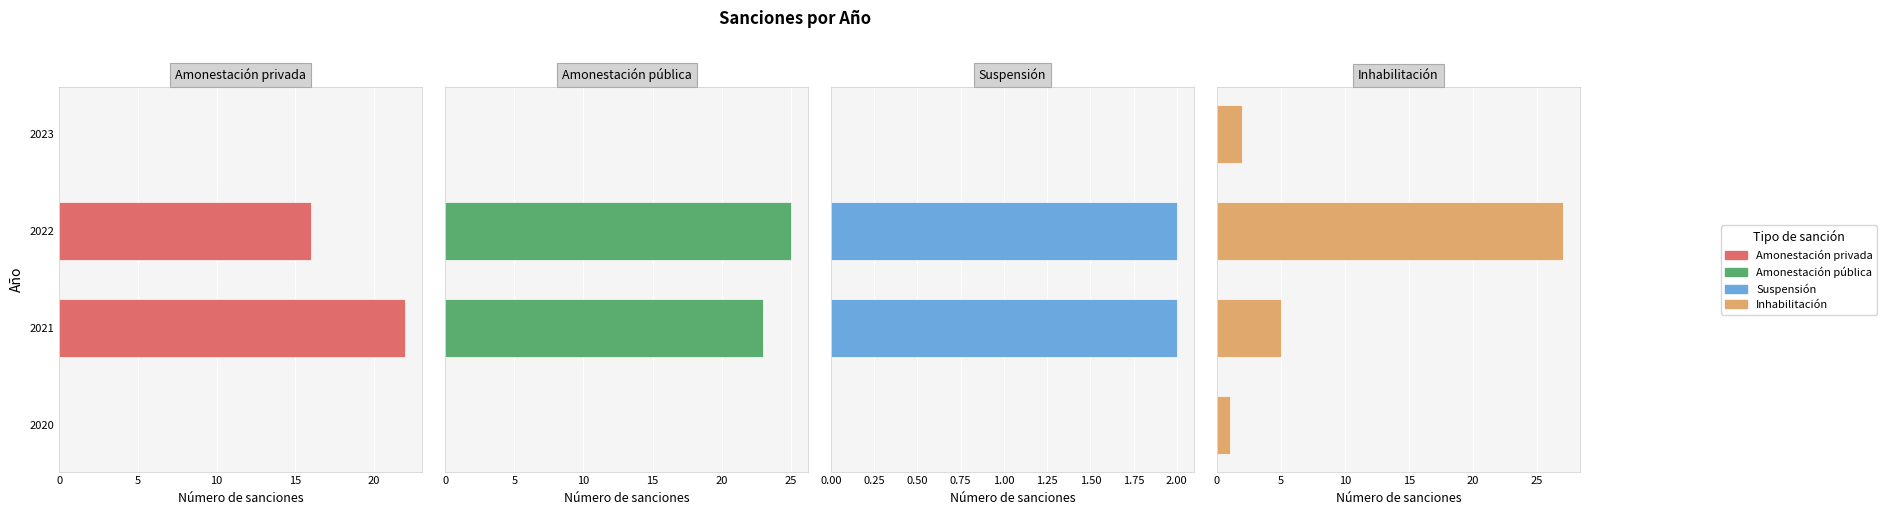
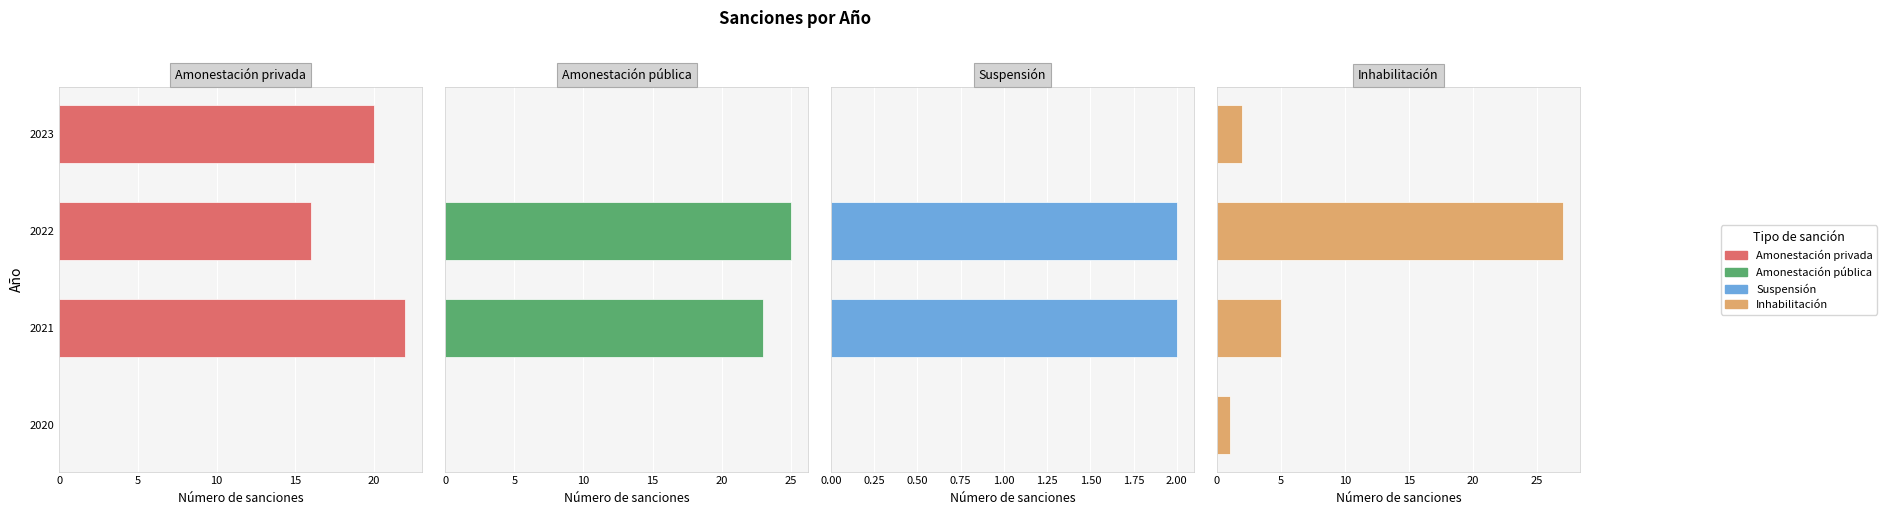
  {
    "Amonestación privada": {
-     "2023": 0,
+     "2023": 20,
      "2022": 16,
      "2021": 22,
      "2020": 0
    }
  }
